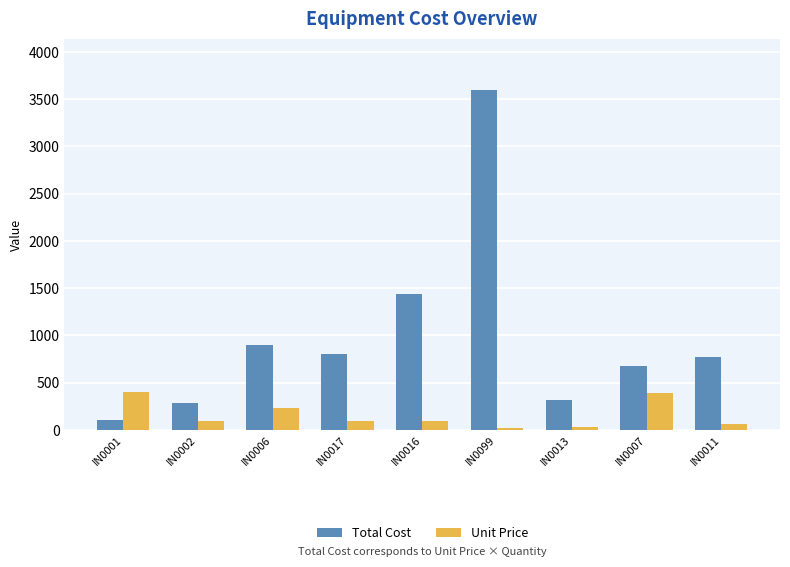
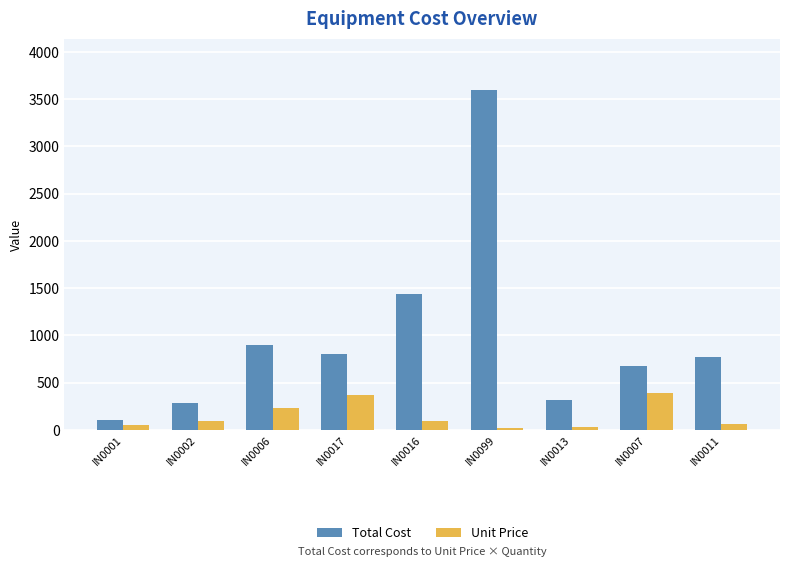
  {
    "Total Cost": {
      "IN0001": 100,
      "IN0002": 300,
      "IN0006": 900,
      "IN0017": 800,
      "IN0016": 1400,
      "IN0099": 3600,
      "IN0013": 300,
      "IN0007": 700,
      "IN0011": 800
    },
    "Unit Price": {
-     "IN0001": 400,
+     "IN0001": 100,
      "IN0002": 100,
      "IN0006": 200,
-     "IN0017": 100,
+     "IN0017": 400,
      "IN0016": 100,
      "IN0007": 400,
      "IN0011": 100
    }
  }
